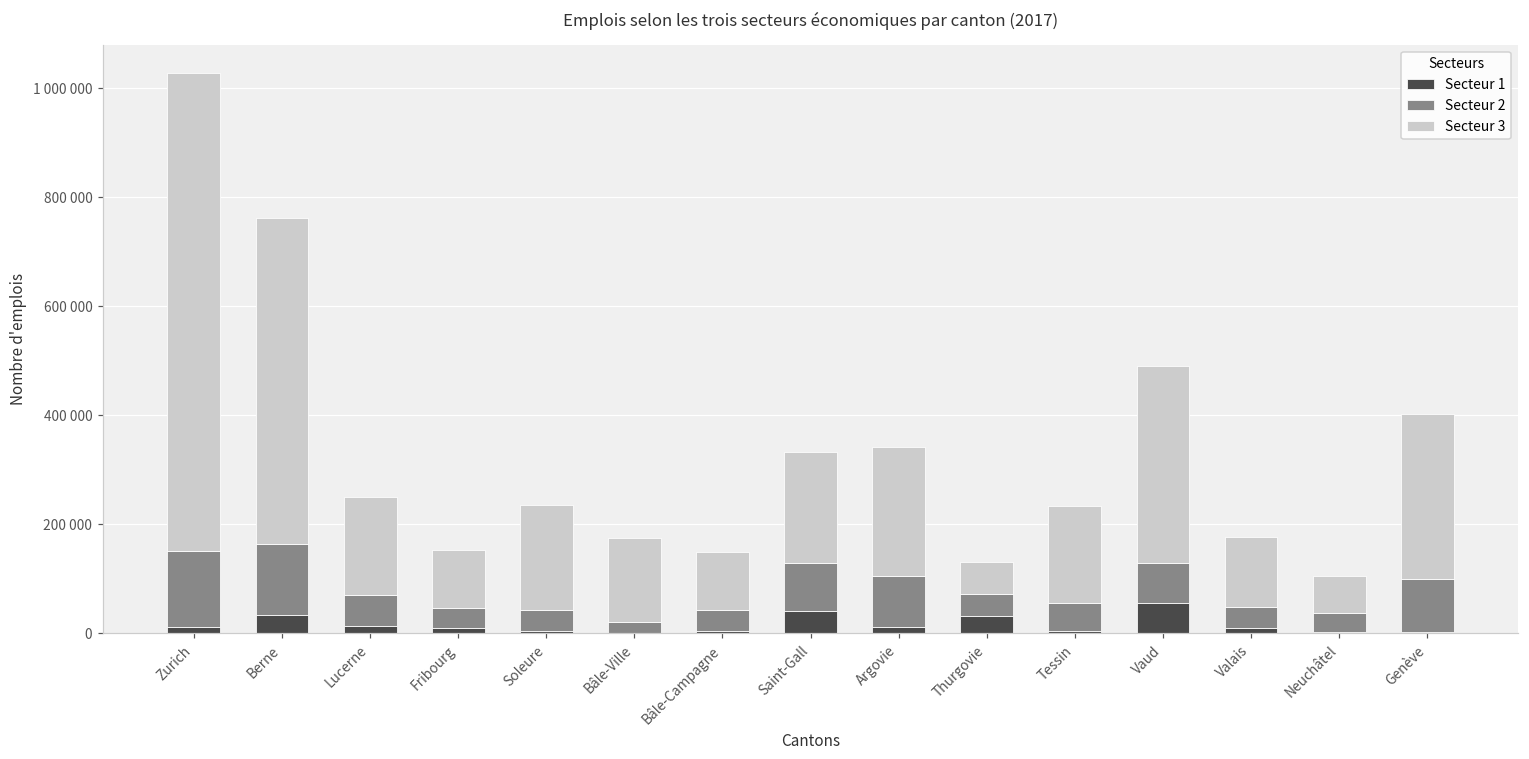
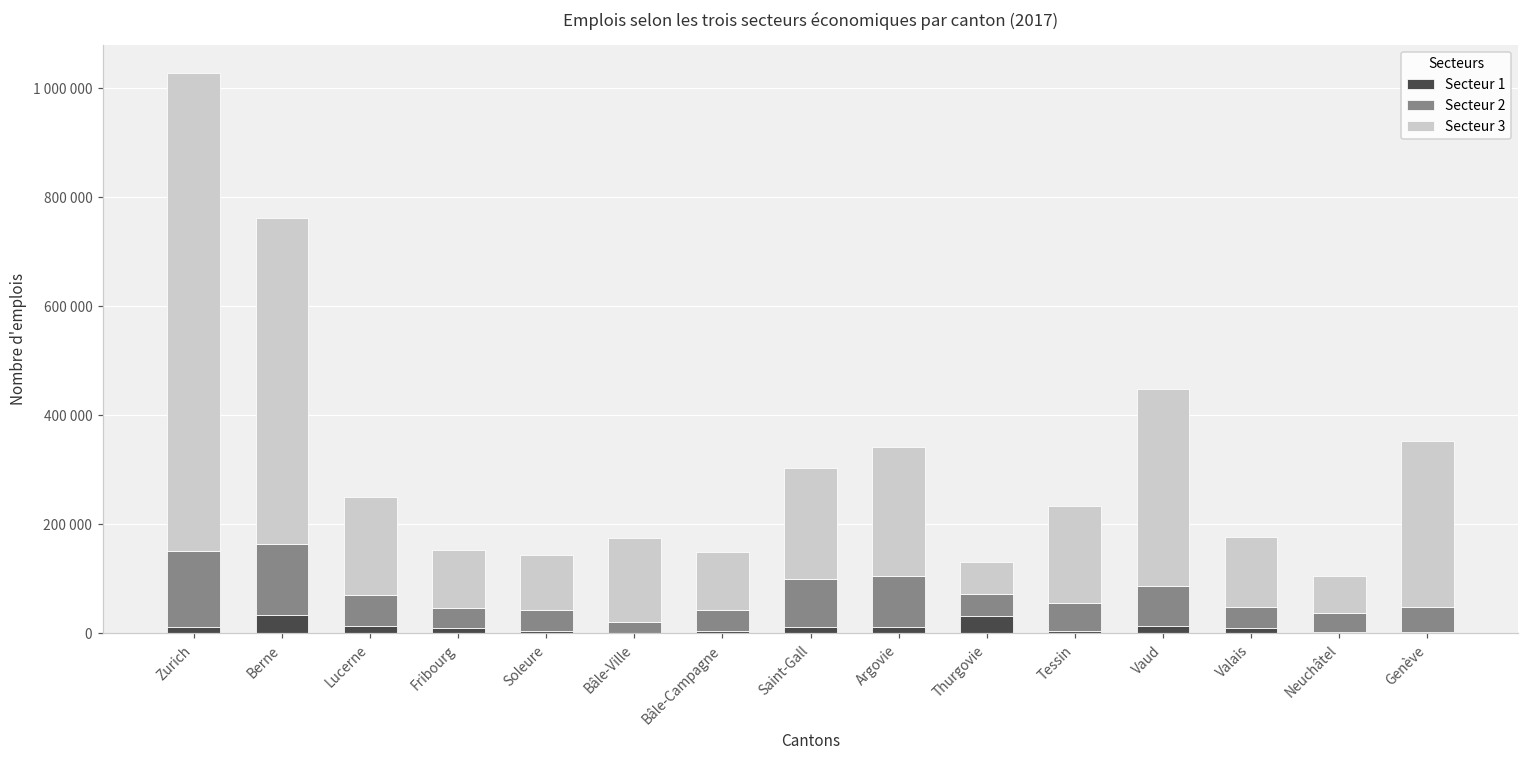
  {
    "Secteur 1": {
      "Zurich": 10000,
      "Berne": 30000,
      "Lucerne": 10000,
      "Fribourg": 10000,
-     "Saint-Gall": 40000,
+     "Saint-Gall": 10000,
      "Argovie": 10000,
      "Thurgovie": 30000,
-     "Vaud": 60000,
+     "Vaud": 10000,
      "Valais": 10000
    },
    "Secteur 2": {
      "Zurich": 140000,
      "Berne": 130000,
      "Lucerne": 60000,
      "Fribourg": 40000,
      "Soleure": 40000,
      "Bâle-Ville": 20000,
      "Bâle-Campagne": 40000,
      "Saint-Gall": 90000,
      "Argovie": 90000,
      "Thurgovie": 40000,
      "Tessin": 50000,
      "Vaud": 70000,
      "Valais": 40000,
      "Neuchâtel": 30000,
-     "Genève": 100000
+     "Genève": 50000
    },
    "Secteur 3": {
      "Zurich": 880000,
      "Berne": 600000,
      "Lucerne": 180000,
      "Fribourg": 110000,
-     "Soleure": 190000,
+     "Soleure": 100000,
      "Bâle-Ville": 150000,
      "Bâle-Campagne": 110000,
      "Saint-Gall": 200000,
      "Argovie": 240000,
      "Thurgovie": 60000,
      "Tessin": 180000,
      "Vaud": 360000,
      "Valais": 130000,
      "Neuchâtel": 70000,
      "Genève": 300000
    }
  }
